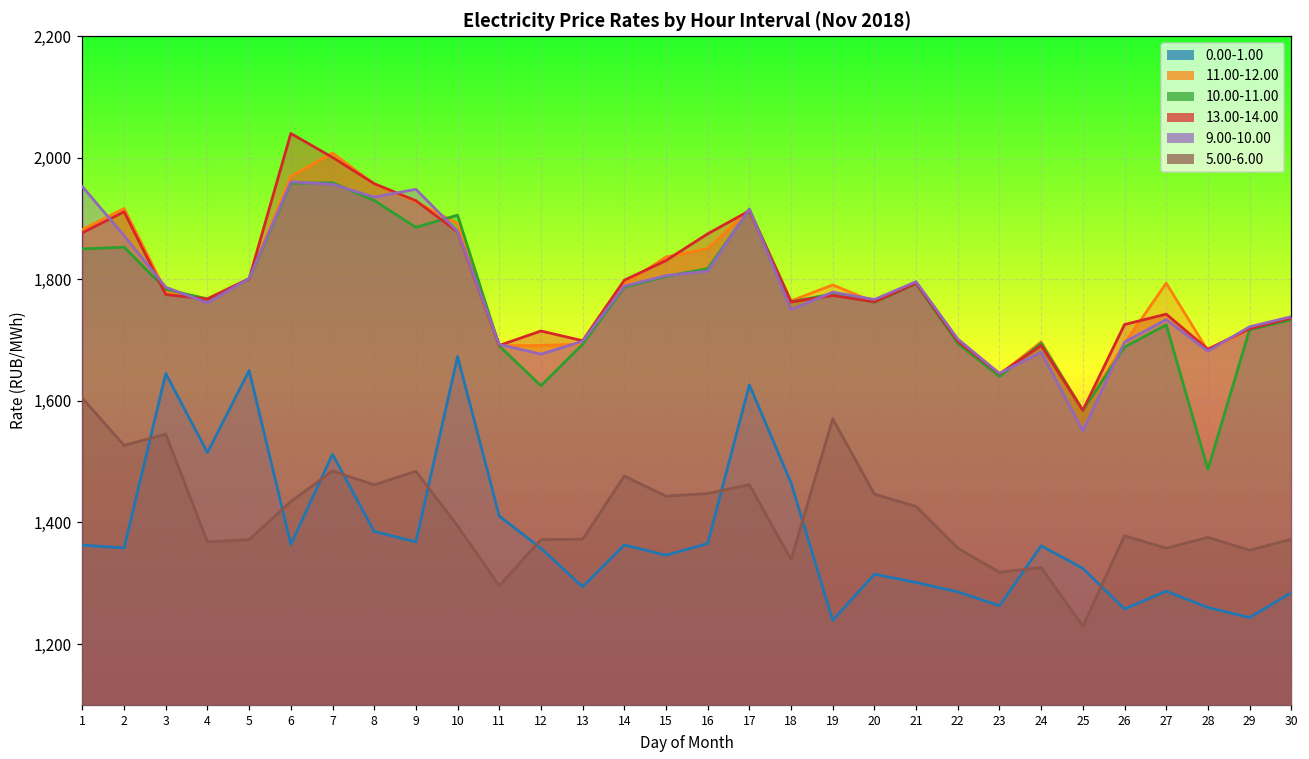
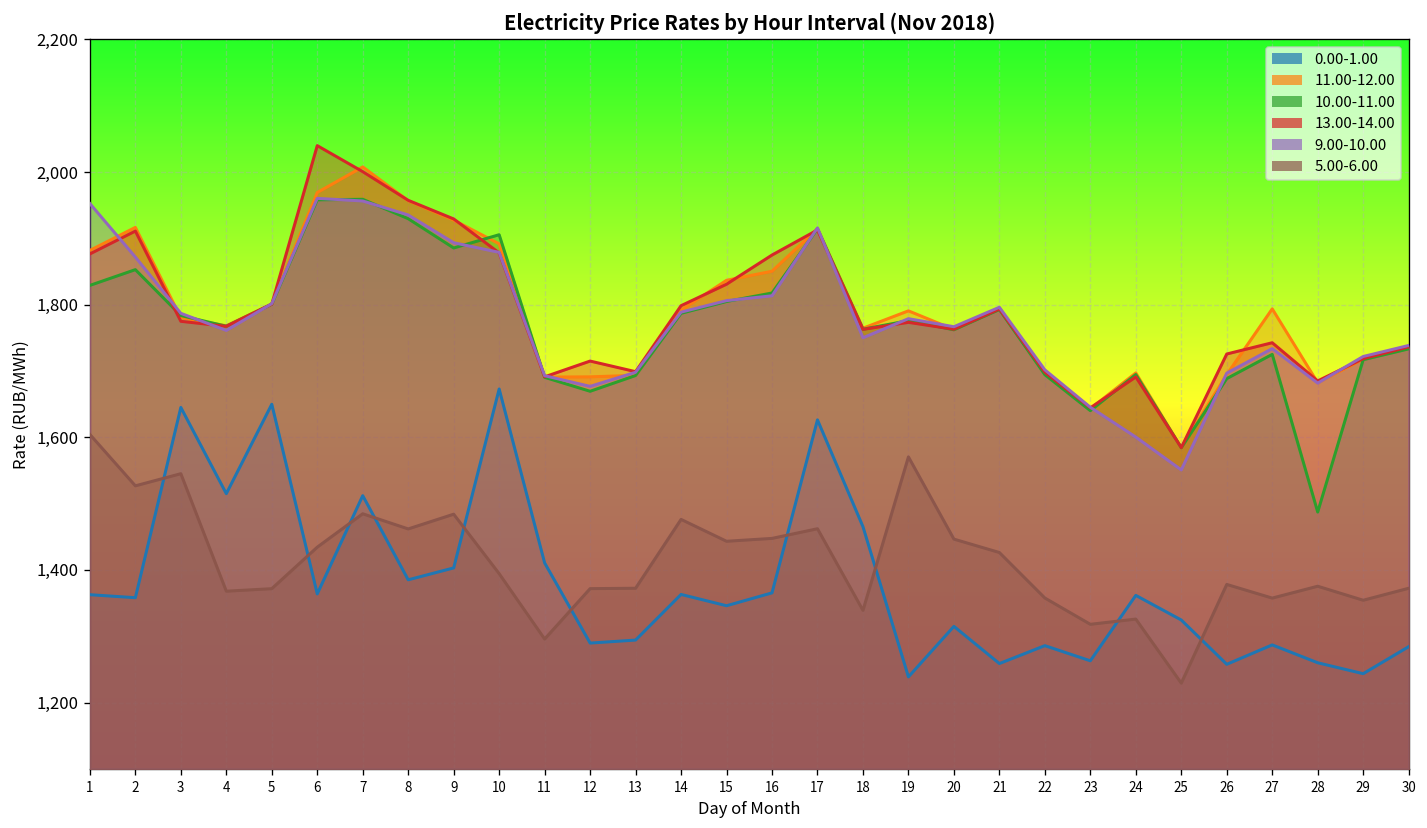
  {
    "0.00-1.00": {
      "1": "1,360",
      "2": "1,360",
      "3": "1,650",
      "4": "1,520",
      "5": "1,650",
      "6": "1,360",
      "7": "1,510",
      "8": "1,390",
-     "9": "1,370",
+     "9": "1,400",
      "10": "1,670",
      "11": "1,410",
-     "12": "1,360",
+     "12": "1,290",
      "13": "1,290",
      "14": "1,360",
      "15": "1,350",
      "16": "1,370",
      "17": "1,630",
      "18": "1,470",
      "19": "1,240",
      "20": "1,310",
-     "21": "1,300",
+     "21": "1,260",
      "22": "1,290",
      "23": "1,260",
      "24": "1,360",
      "25": "1,320",
      "26": "1,260",
      "27": "1,290",
      "28": "1,260",
      "29": "1,240",
      "30": "1,280"
    },
    "10.00-11.00": {
-     "1": "1,850",
+     "1": "1,830",
      "2": "1,850",
      "8": "1,930",
      "9": "1,890",
      "10": "1,910",
-     "12": "1,620",
+     "12": "1,670",
      "26": "1,690",
      "27": "1,730",
      "28": "1,490"
    },
    "9.00-10.00": {
      "1": "1,950",
      "2": "1,870",
      "4": "1,760",
      "8": "1,940",
-     "9": "1,950",
+     "9": "1,890",
      "12": "1,680",
      "18": "1,750",
-     "24": "1,680",
+     "24": "1,600",
      "25": "1,550",
      "27": "1,730"
    }
  }
